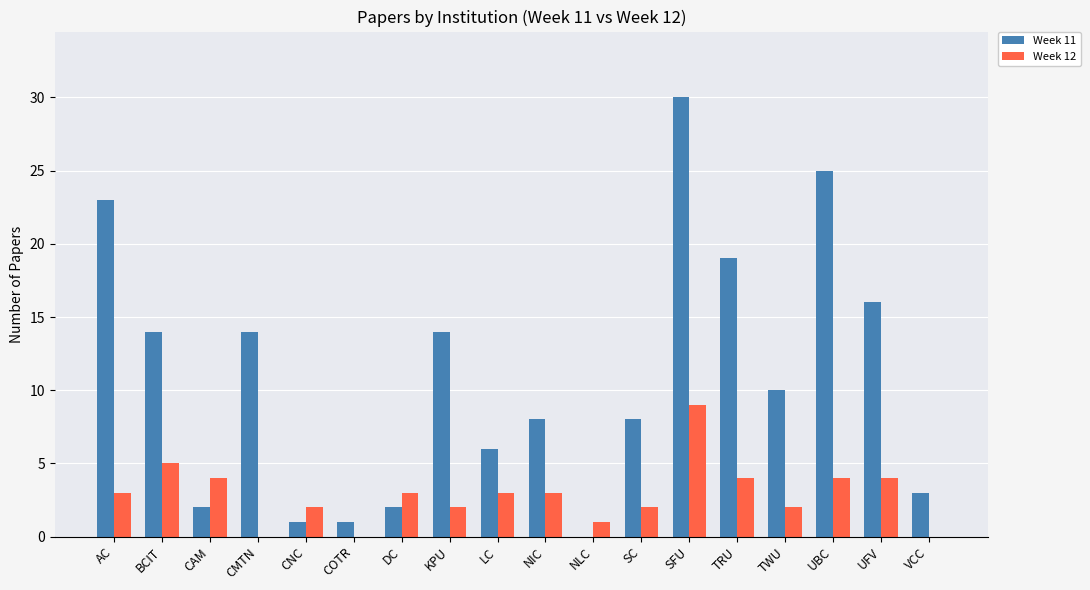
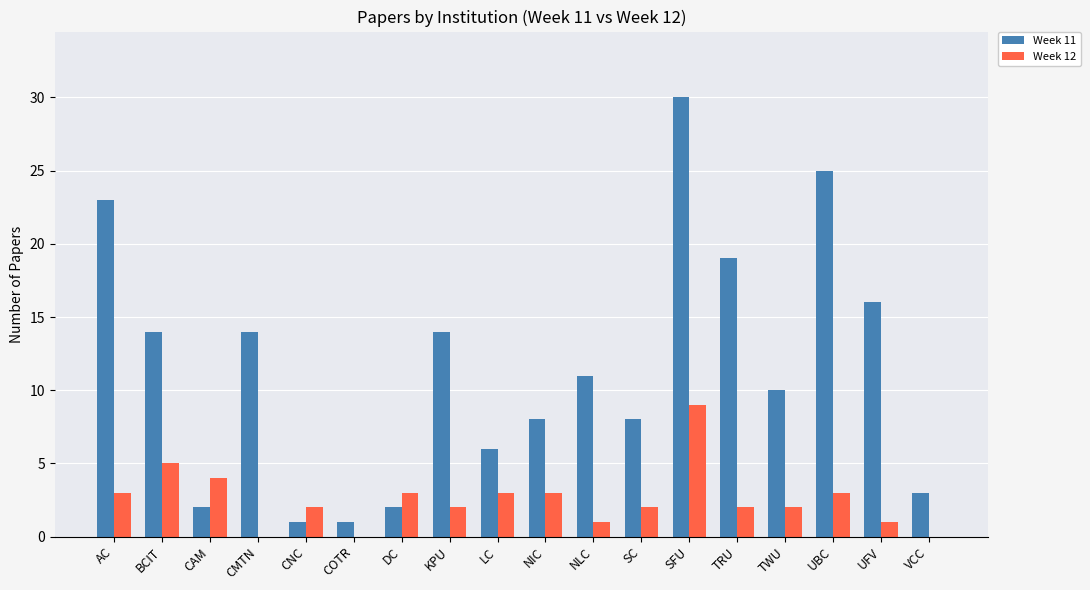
  {
    "Week 11": {
      "AC": 23,
      "BCIT": 14,
      "CAM": 2,
      "CMTN": 14,
      "CNC": 1,
      "COTR": 1,
      "DC": 2,
      "KPU": 14,
      "LC": 6,
      "NIC": 8,
-     "NLC": 0,
+     "NLC": 11,
      "SC": 8,
      "SFU": 30,
      "TRU": 19,
      "TWU": 10,
      "UBC": 25,
      "UFV": 16,
      "VCC": 3
    },
    "Week 12": {
      "AC": 3,
      "BCIT": 5,
      "CAM": 4,
      "CMTN": 0,
      "CNC": 2,
      "COTR": 0,
      "DC": 3,
      "KPU": 2,
      "LC": 3,
      "NIC": 3,
      "NLC": 1,
      "SC": 2,
      "SFU": 9,
-     "TRU": 4,
+     "TRU": 2,
      "TWU": 2,
-     "UBC": 4,
-     "UFV": 4,
+     "UBC": 3,
+     "UFV": 1,
      "VCC": 0
    }
  }
